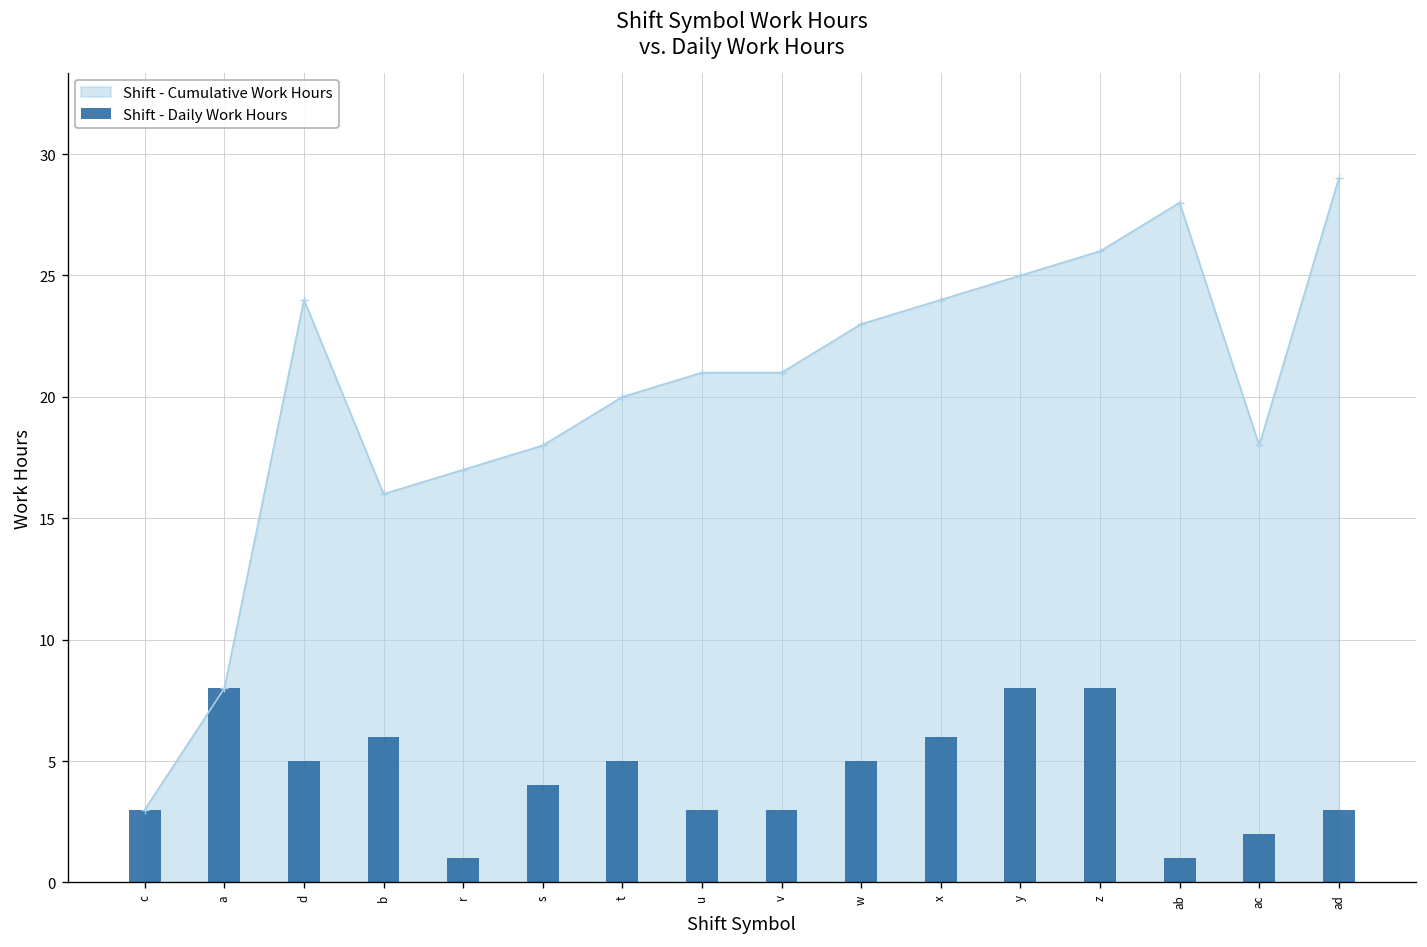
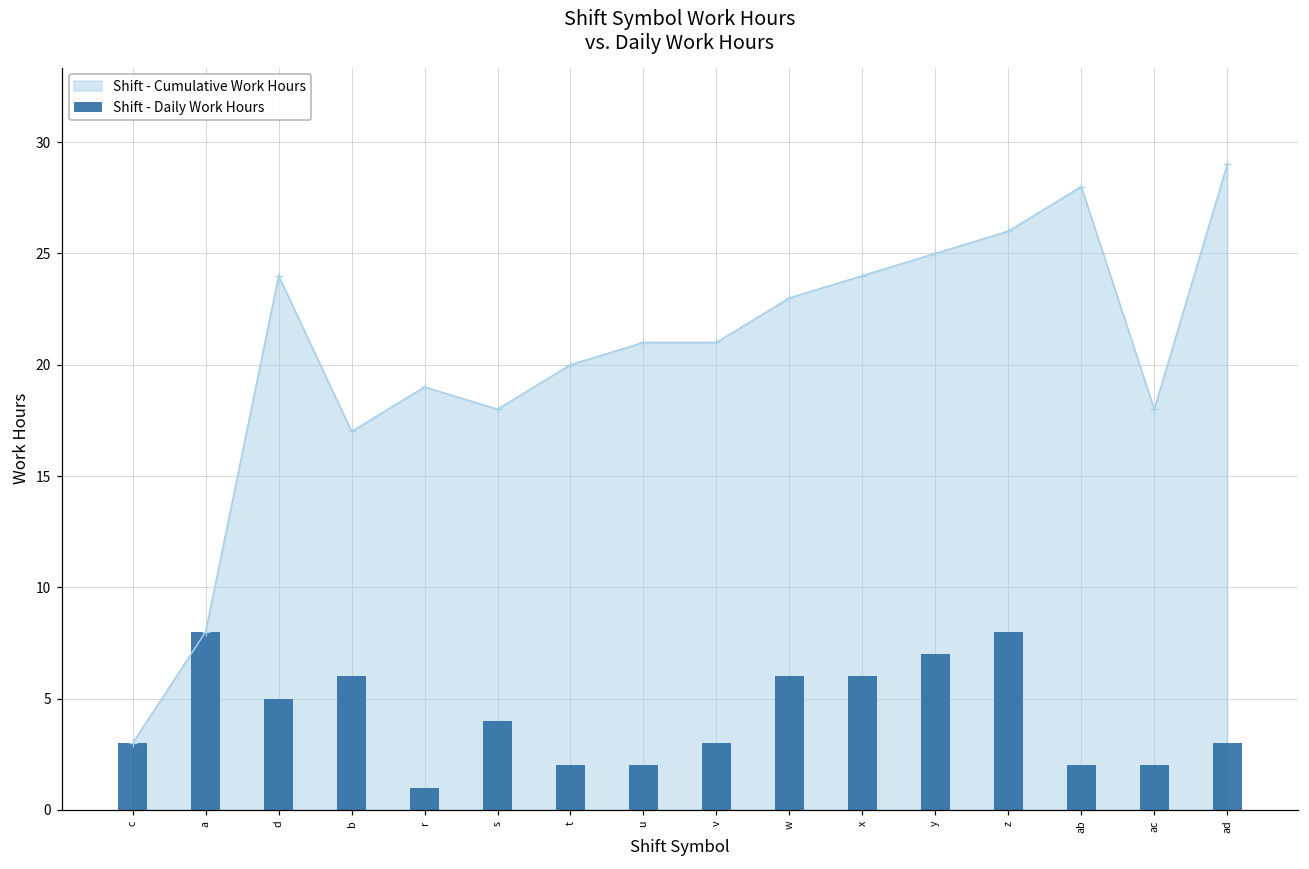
  {
    "Shift - Cumulative Work Hours": {
      "c": 3,
      "a": 8,
      "d": 24,
-     "b": 16,
-     "r": 17,
+     "b": 17,
+     "r": 19,
      "s": 18,
      "t": 20,
      "u": 21,
      "v": 21,
      "w": 23,
      "x": 24,
      "y": 25,
      "z": 26,
      "ab": 28,
      "ac": 18,
      "ad": 29
    },
    "Shift - Daily Work Hours": {
      "c": 3,
      "a": 8,
      "d": 5,
      "b": 6,
      "r": 1,
      "s": 4,
-     "t": 5,
-     "u": 3,
+     "t": 2,
+     "u": 2,
      "v": 3,
-     "w": 5,
+     "w": 6,
      "x": 6,
-     "y": 8,
+     "y": 7,
      "z": 8,
-     "ab": 1,
+     "ab": 2,
      "ac": 2,
      "ad": 3
    }
  }
